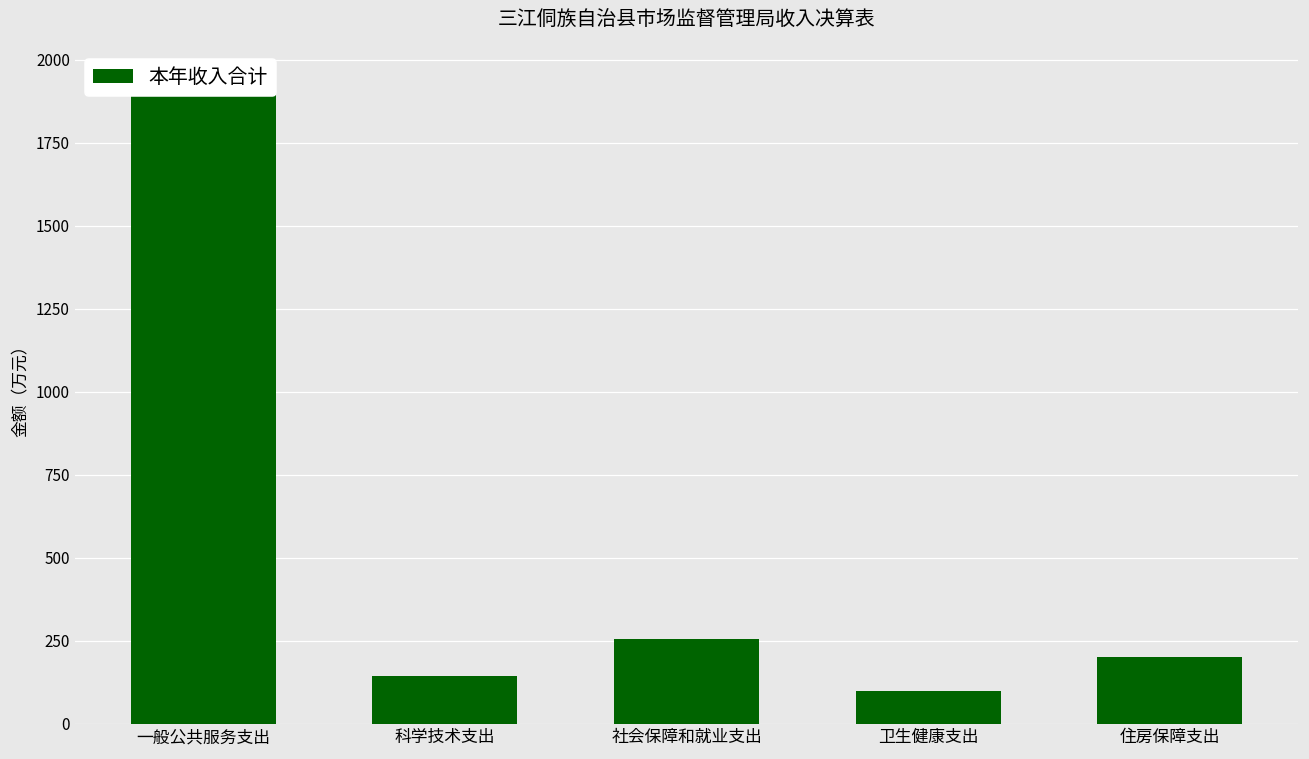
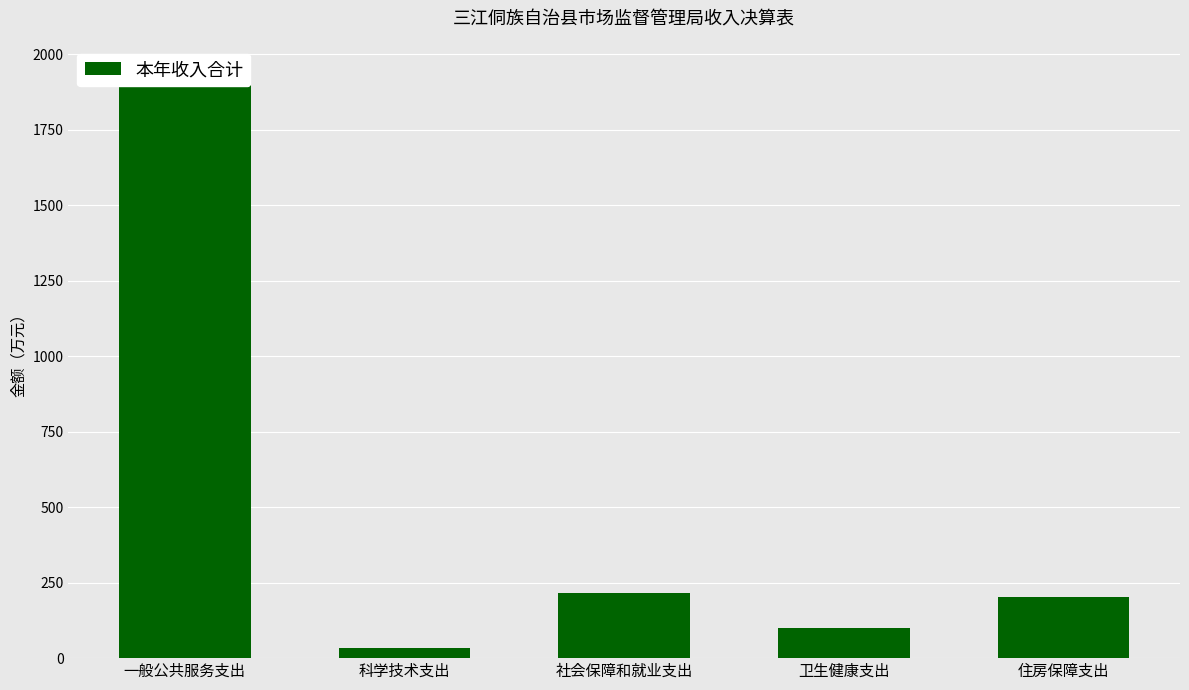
  {
-   "科学技术支出": 140,
-   "社会保障和就业支出": 260,
+   "科学技术支出": 30,
+   "社会保障和就业支出": 220,
    "卫生健康支出": 100,
    "住房保障支出": 200
  }
